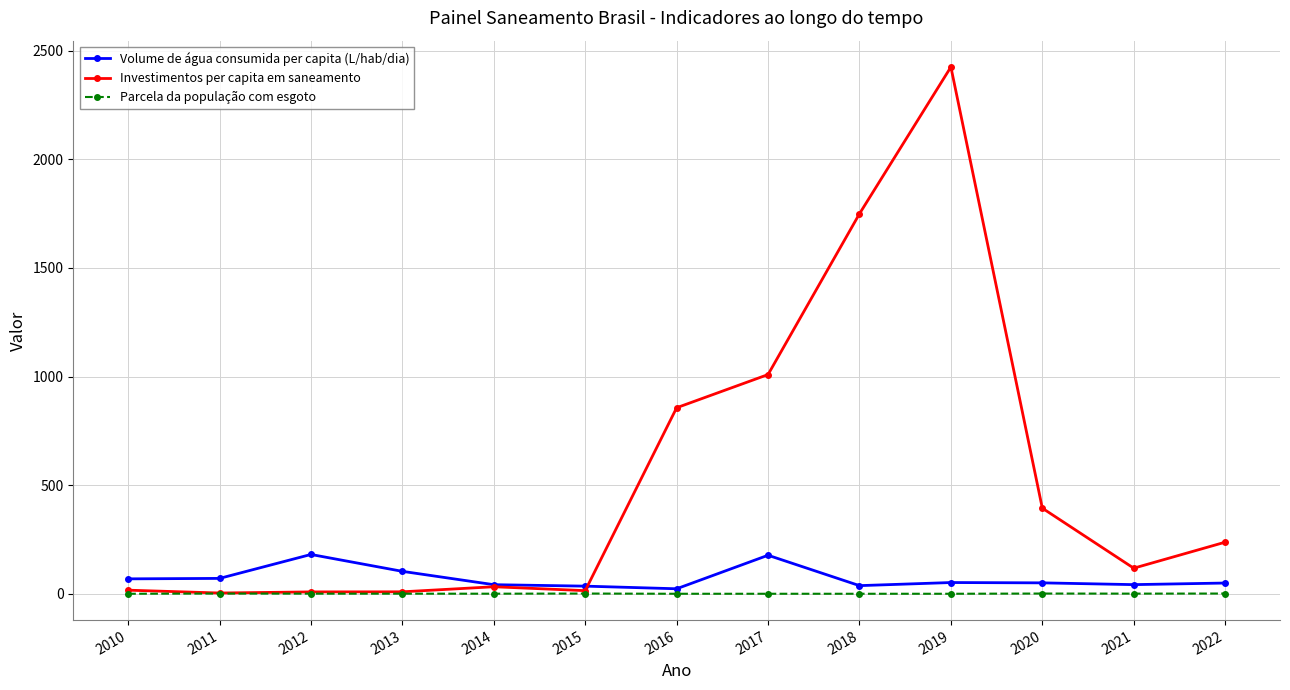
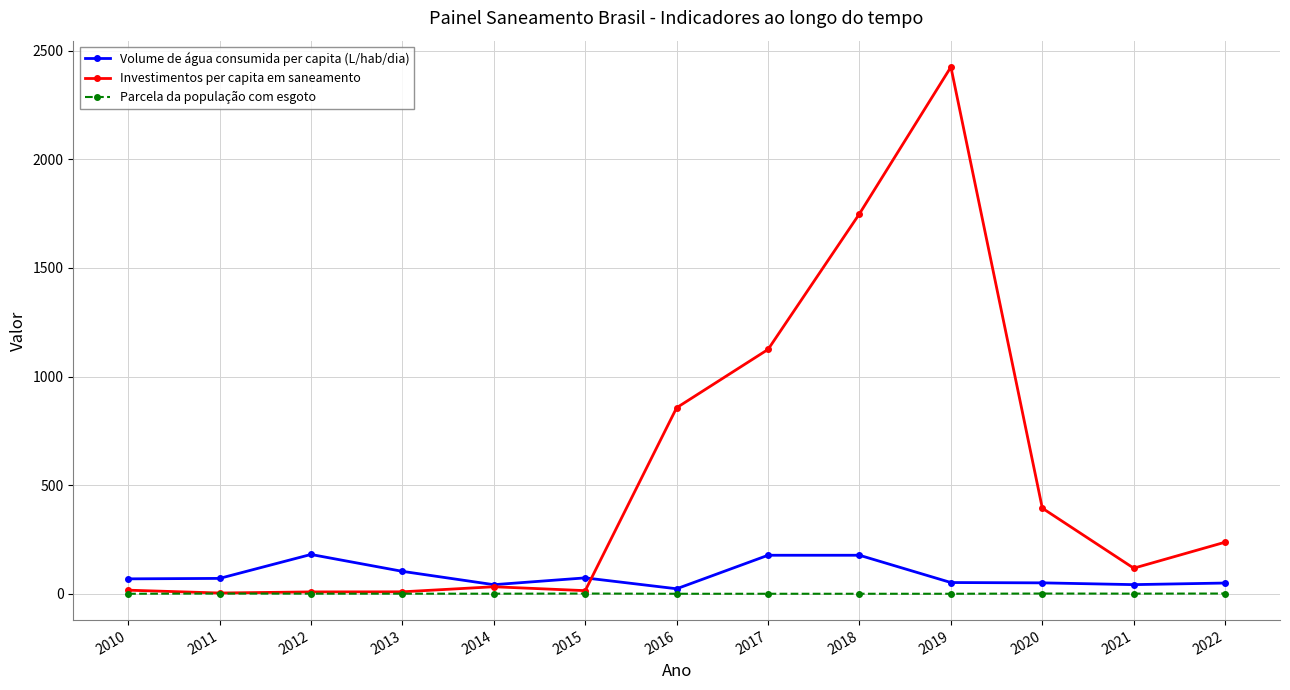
  {
    "Volume de água consumida per capita (L/hab/dia)": {
      "2010": 70,
      "2011": 70,
      "2012": 180,
      "2013": 100,
-     "2015": 40,
+     "2015": 70,
      "2016": 20,
      "2017": 180,
-     "2018": 40,
+     "2018": 180,
      "2019": 50,
      "2020": 50,
      "2021": 40,
      "2022": 50
    },
    "Investimentos per capita em saneamento": {
      "2010": 20,
      "2015": 10,
      "2016": 860,
-     "2017": 1010,
+     "2017": 1120,
      "2018": 1750,
      "2019": 2420,
      "2020": 390,
      "2021": 120,
      "2022": 240
    },
    "Parcela da população com esgoto": {
      "2010": 0,
      "2014": 0,
      "2015": 0,
      "2016": 0,
      "2017": 0,
      "2018": 0,
      "2019": 0,
      "2020": 0,
      "2021": 0,
      "2022": 0
    }
  }
